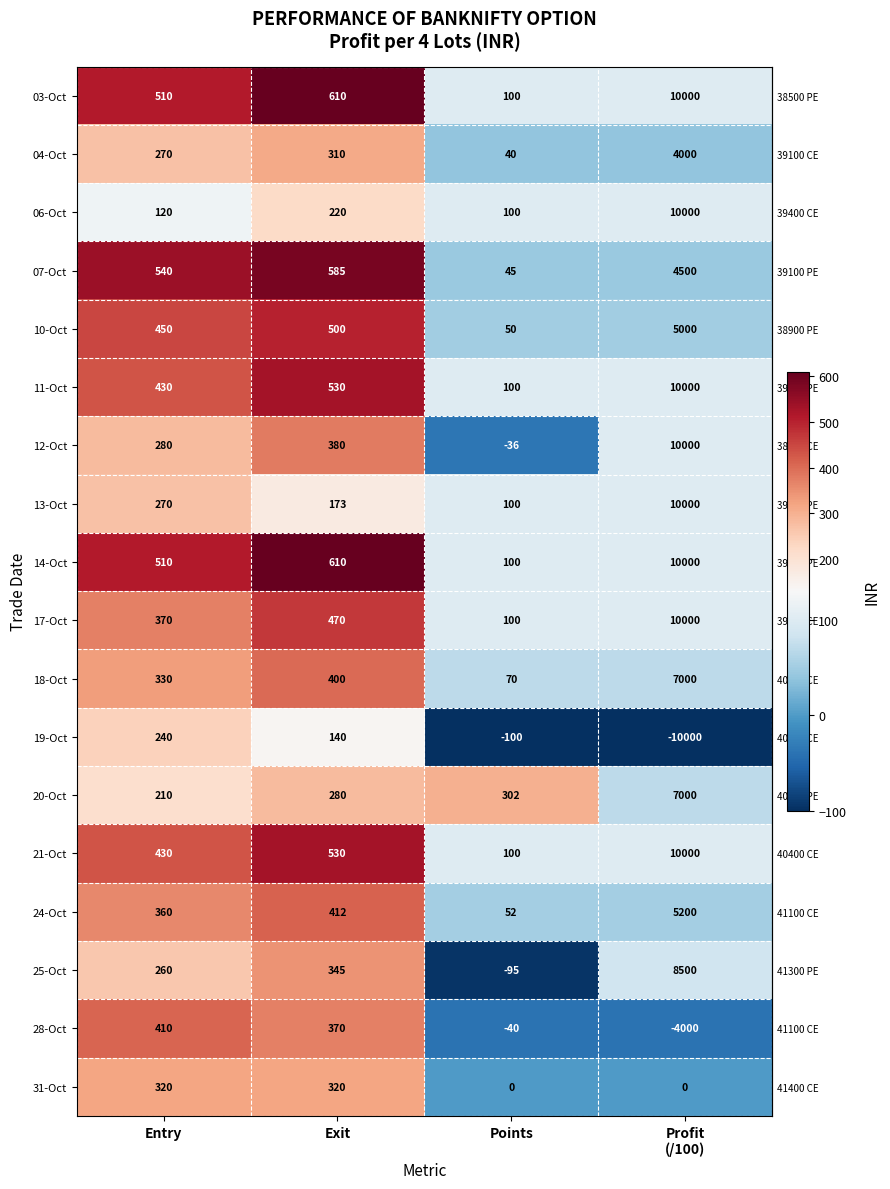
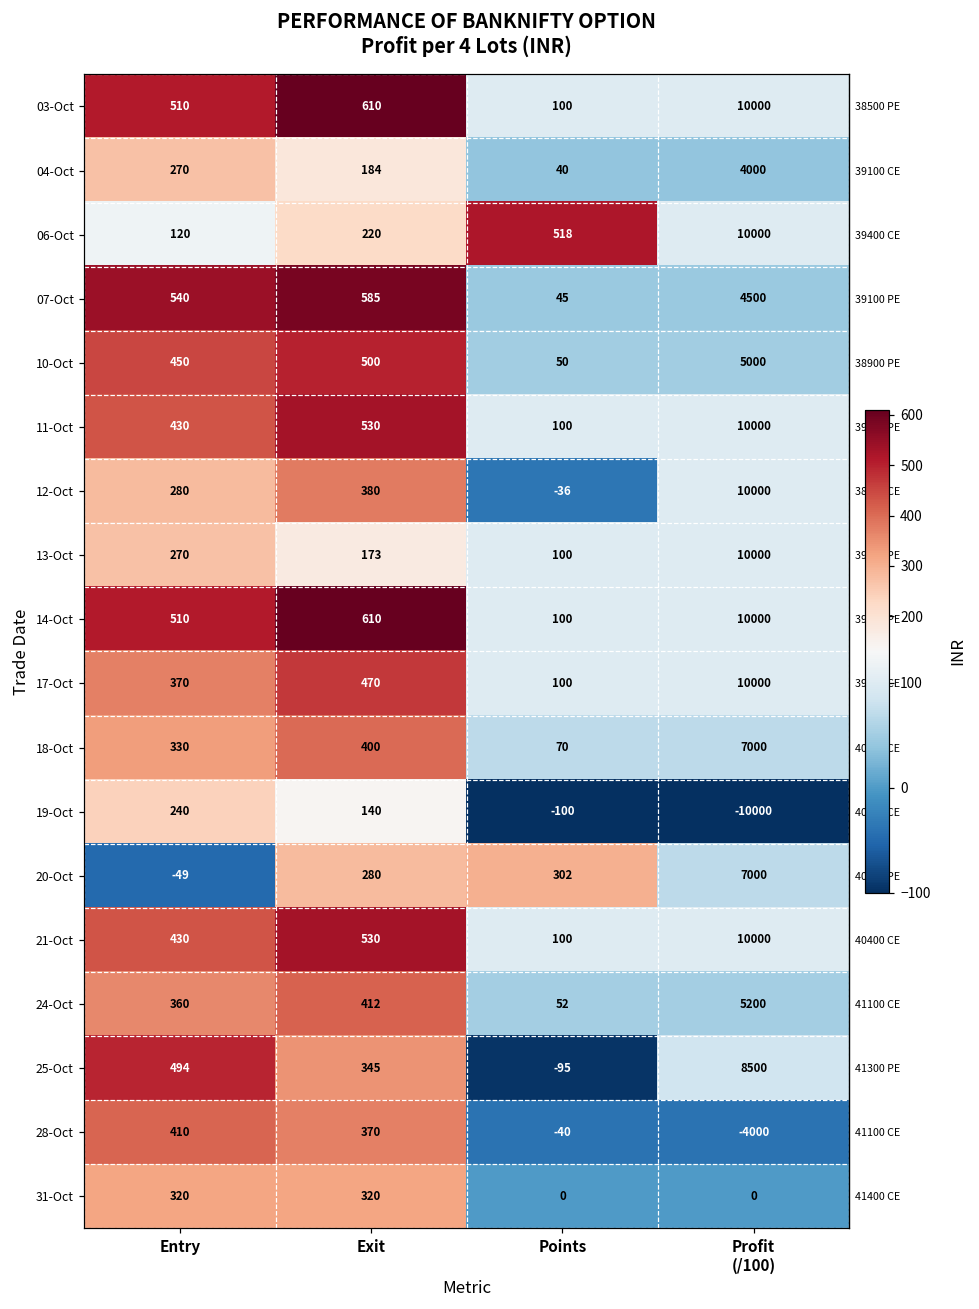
  {
    "03-Oct": {
      "Entry": 510,
      "Exit": 610,
      "Points": 100,
      "Profit (/100)": 10000
    },
    "04-Oct": {
      "Entry": 270,
-     "Exit": 310,
+     "Exit": 184,
      "Points": 40,
      "Profit (/100)": 4000
    },
    "06-Oct": {
      "Entry": 120,
      "Exit": 220,
-     "Points": 100,
+     "Points": 518,
      "Profit (/100)": 10000
    },
    "07-Oct": {
      "Entry": 540,
      "Exit": 585,
      "Points": 45,
      "Profit (/100)": 4500
    },
    "10-Oct": {
      "Entry": 450,
      "Exit": 500,
      "Points": 50,
      "Profit (/100)": 5000
    },
    "11-Oct": {
      "Entry": 430,
      "Exit": 530,
      "Points": 100,
      "Profit (/100)": 10000
    },
    "12-Oct": {
      "Entry": 280,
      "Exit": 380,
      "Points": -36,
      "Profit (/100)": 10000
    },
    "13-Oct": {
      "Entry": 270,
      "Exit": 173,
      "Points": 100,
      "Profit (/100)": 10000
    },
    "14-Oct": {
      "Entry": 510,
      "Exit": 610,
      "Points": 100,
      "Profit (/100)": 10000
    },
    "17-Oct": {
      "Entry": 370,
      "Exit": 470,
      "Points": 100,
      "Profit (/100)": 10000
    },
    "18-Oct": {
      "Entry": 330,
      "Exit": 400,
      "Points": 70,
      "Profit (/100)": 7000
    },
    "19-Oct": {
      "Entry": 240,
      "Exit": 140,
      "Points": -100,
      "Profit (/100)": -10000
    },
    "20-Oct": {
-     "Entry": 210,
+     "Entry": -49,
      "Exit": 280,
      "Points": 302,
      "Profit (/100)": 7000
    },
    "21-Oct": {
      "Entry": 430,
      "Exit": 530,
      "Points": 100,
      "Profit (/100)": 10000
    },
    "24-Oct": {
      "Entry": 360,
      "Exit": 412,
      "Points": 52,
      "Profit (/100)": 5200
    },
    "25-Oct": {
-     "Entry": 260,
+     "Entry": 494,
      "Exit": 345,
      "Points": -95,
      "Profit (/100)": 8500
    },
    "28-Oct": {
      "Entry": 410,
      "Exit": 370,
      "Points": -40,
      "Profit (/100)": -4000
    },
    "31-Oct": {
      "Entry": 320,
      "Exit": 320,
      "Points": 0,
      "Profit (/100)": 0
    }
  }
